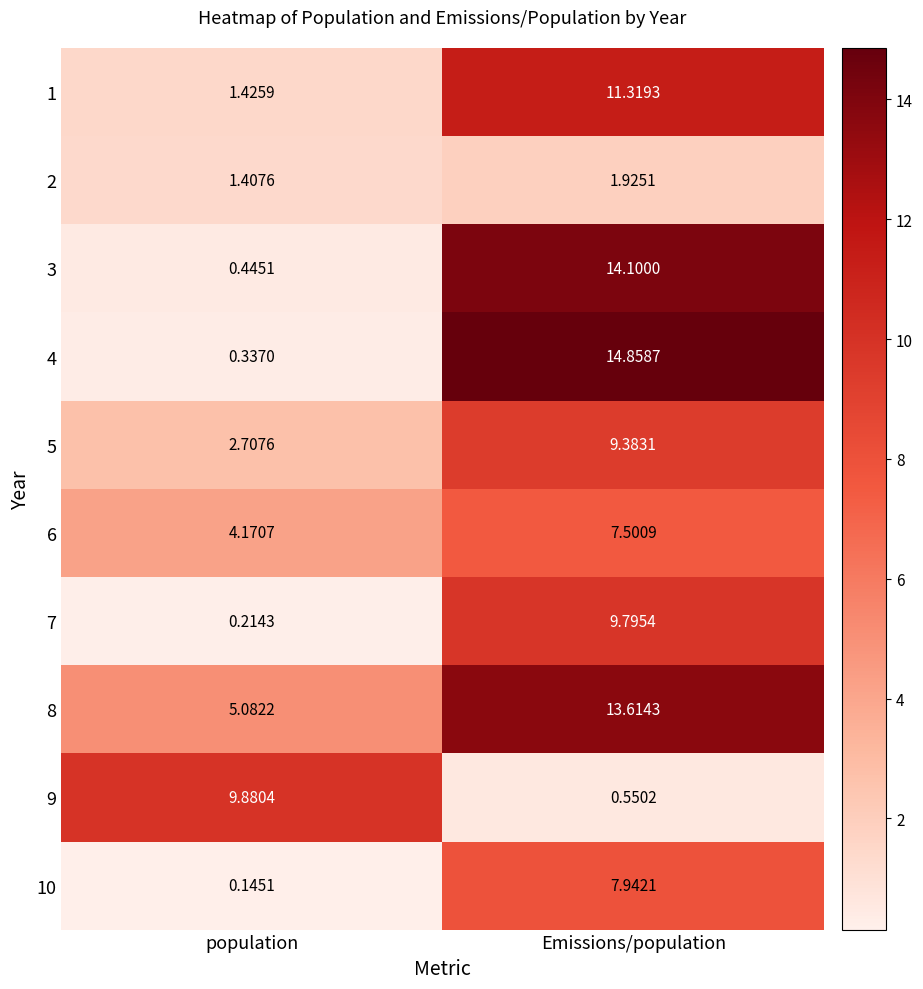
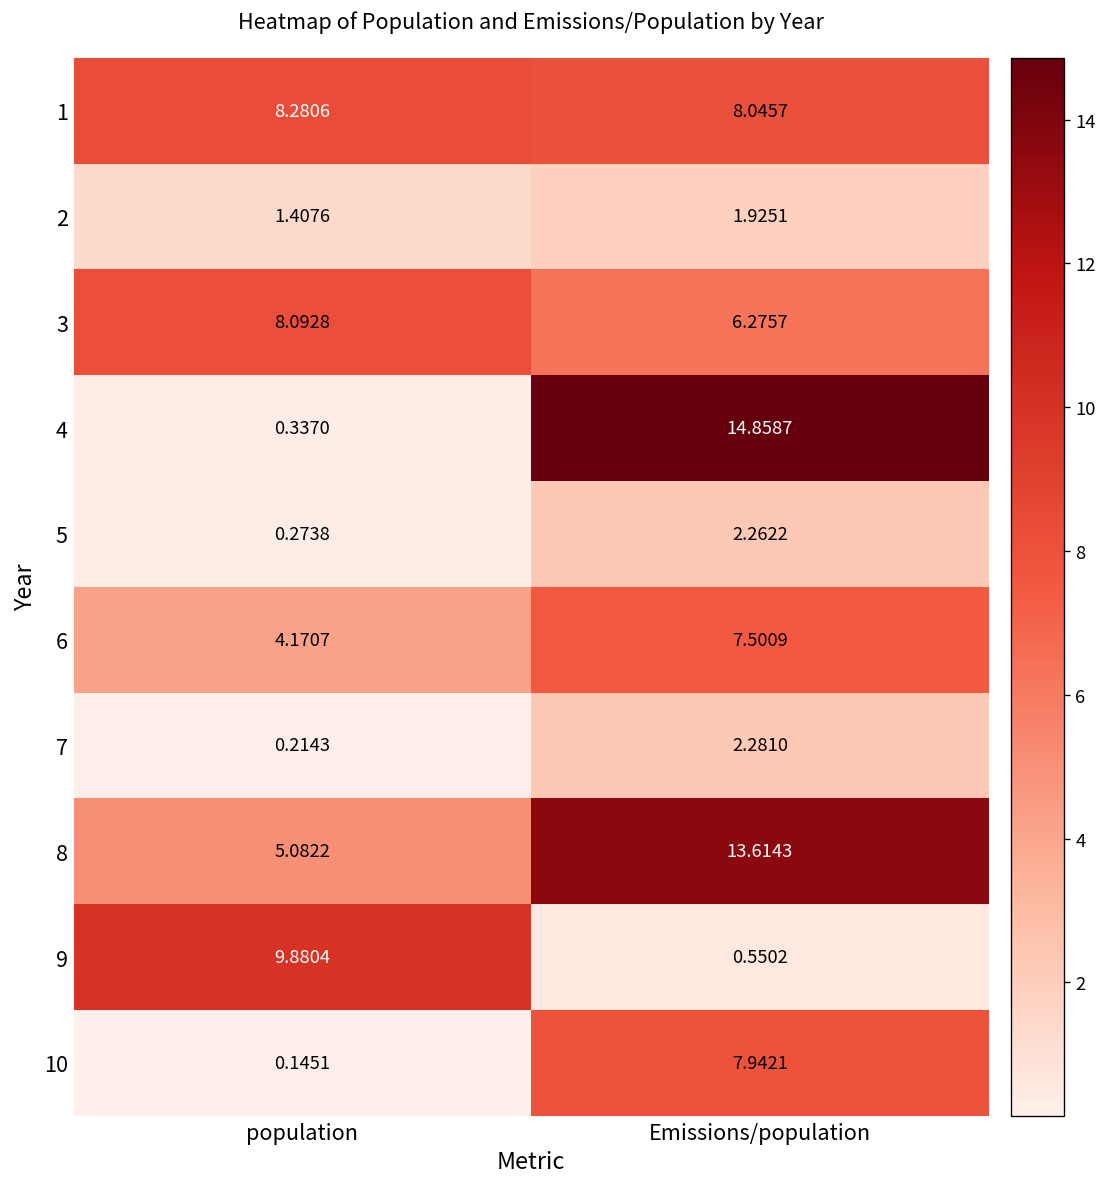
  {
    "1": {
-     "population": 1.4259,
-     "Emissions/population": 11.3193
+     "population": 8.2806,
+     "Emissions/population": 8.0457
    },
    "2": {
      "population": 1.4076,
      "Emissions/population": 1.9251
    },
    "3": {
-     "population": 0.4451,
-     "Emissions/population": 14.1000
+     "population": 8.0928,
+     "Emissions/population": 6.2757
    },
    "4": {
      "population": 0.3370,
      "Emissions/population": 14.8587
    },
    "5": {
-     "population": 2.7076,
-     "Emissions/population": 9.3831
+     "population": 0.2738,
+     "Emissions/population": 2.2622
    },
    "6": {
      "population": 4.1707,
      "Emissions/population": 7.5009
    },
    "7": {
      "population": 0.2143,
-     "Emissions/population": 9.7954
+     "Emissions/population": 2.2810
    },
    "8": {
      "population": 5.0822,
      "Emissions/population": 13.6143
    },
    "9": {
      "population": 9.8804,
      "Emissions/population": 0.5502
    },
    "10": {
      "population": 0.1451,
      "Emissions/population": 7.9421
    }
  }
